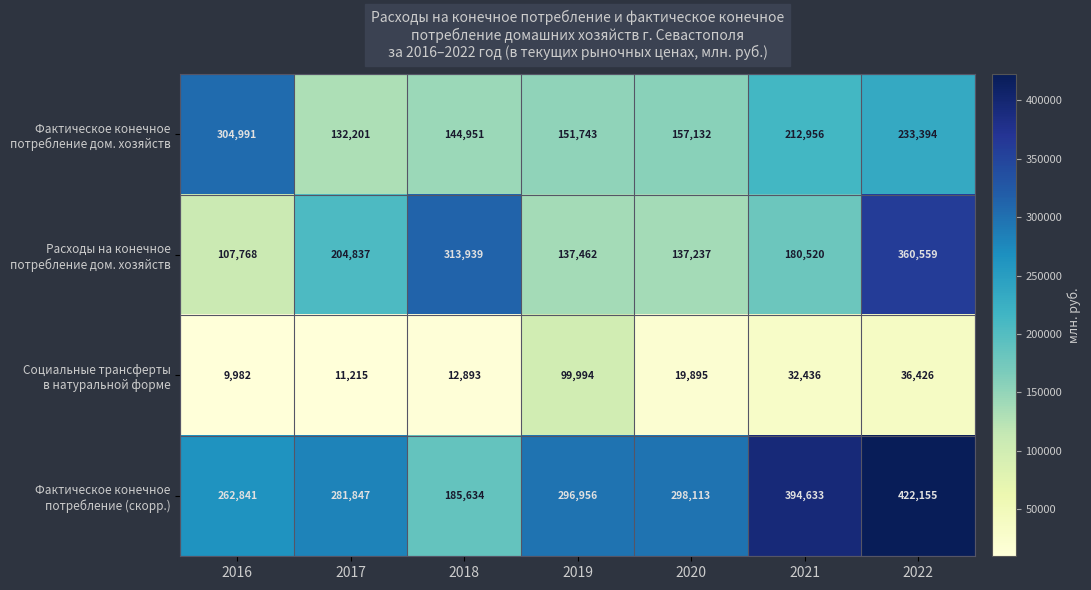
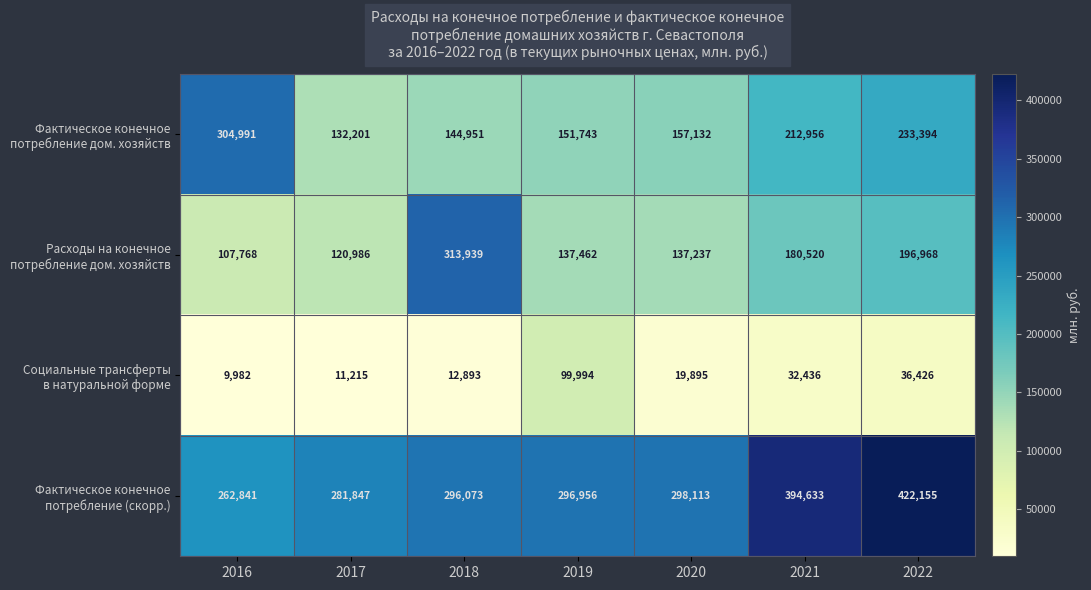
  {
    "Фактическое конечное потребление дом. хозяйств": {
      "2016": "304,991",
      "2017": "132,201",
      "2018": "144,951",
      "2019": "151,743",
      "2020": "157,132",
      "2021": "212,956",
      "2022": "233,394"
    },
    "Расходы на конечное потребление дом. хозяйств": {
      "2016": "107,768",
-     "2017": "204,837",
+     "2017": "120,986",
      "2018": "313,939",
      "2019": "137,462",
      "2020": "137,237",
      "2021": "180,520",
-     "2022": "360,559"
+     "2022": "196,968"
    },
    "Социальные трансферты в натуральной форме": {
      "2016": "9,982",
      "2017": "11,215",
      "2018": "12,893",
      "2019": "99,994",
      "2020": "19,895",
      "2021": "32,436",
      "2022": "36,426"
    },
    "Фактическое конечное потребление (скорр.)": {
      "2016": "262,841",
      "2017": "281,847",
-     "2018": "185,634",
+     "2018": "296,073",
      "2019": "296,956",
      "2020": "298,113",
      "2021": "394,633",
      "2022": "422,155"
    }
  }
